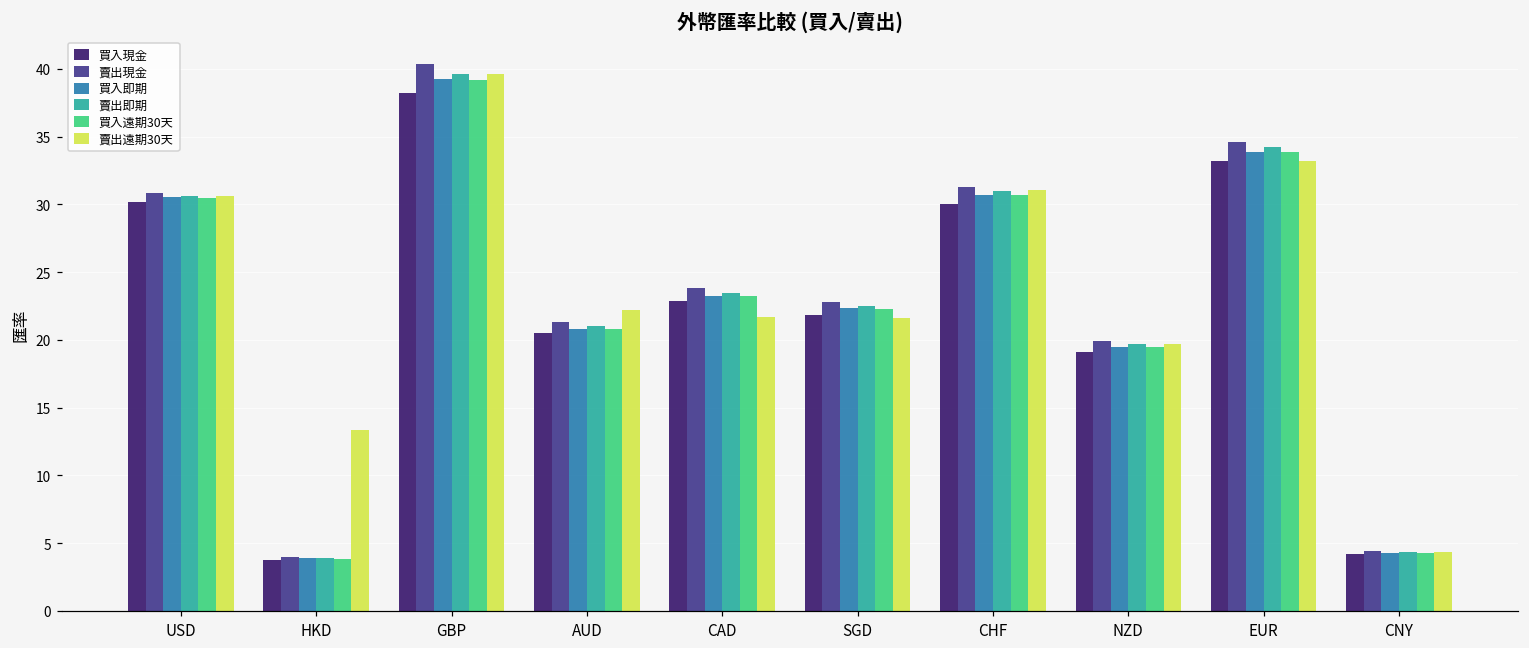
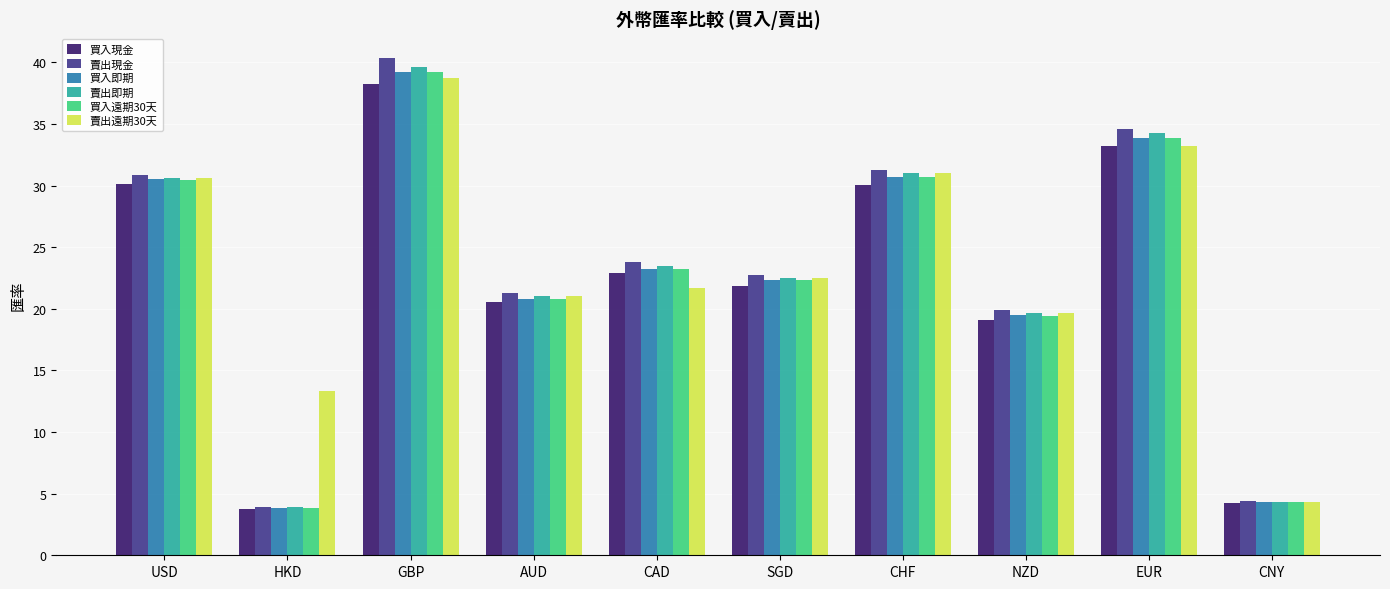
  {
    "賣出遠期30天": {
      "USD": 30.6,
      "HKD": 13.3,
-     "GBP": 39.6,
-     "AUD": 22.2,
+     "GBP": 38.7,
+     "AUD": 21.0,
      "CAD": 21.7,
-     "SGD": 21.6,
+     "SGD": 22.5,
      "CHF": 31.1,
      "NZD": 19.7,
      "EUR": 33.2,
      "CNY": 4.3
    }
  }
